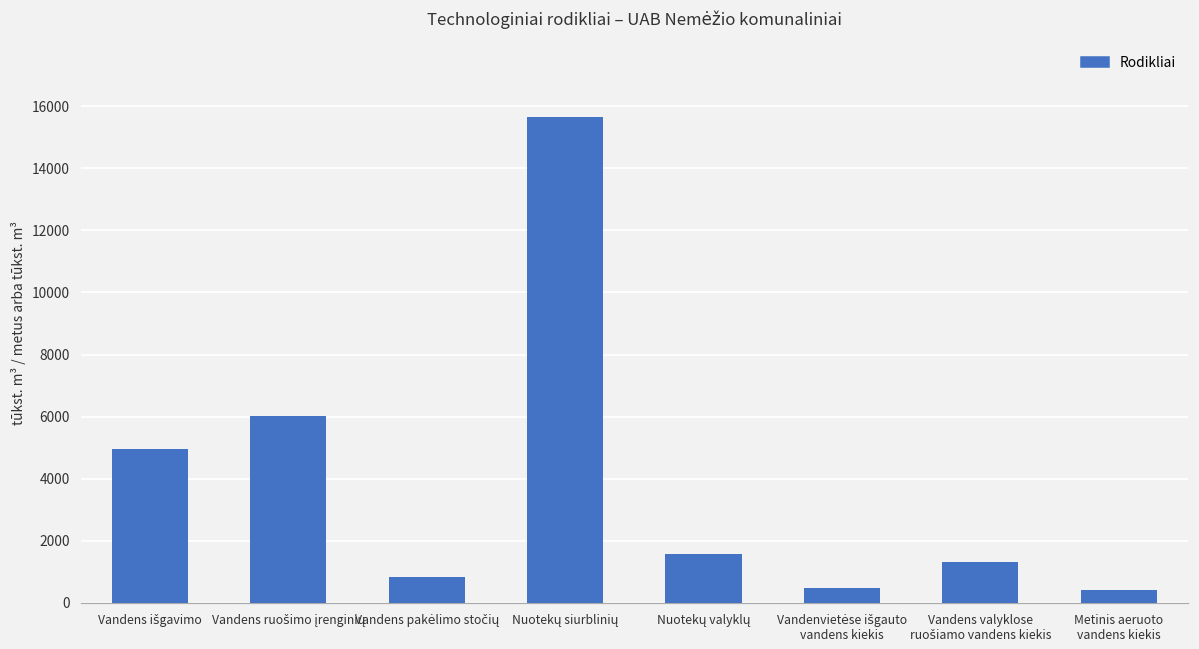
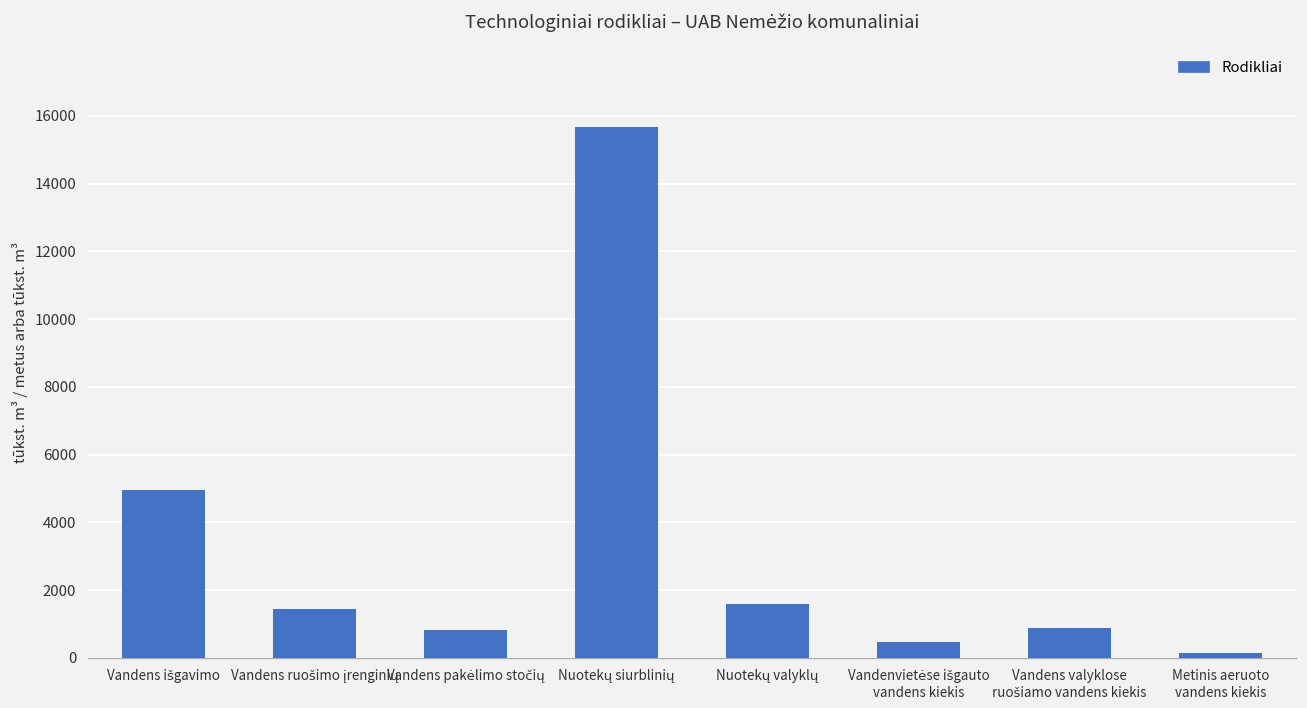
  {
    "Vandens išgavimo": 5000,
-   "Vandens ruošimo įrenginių": 6000,
+   "Vandens ruošimo įrenginių": 1400,
    "Vandens pakėlimo stočių": 800,
    "Nuotekų siurblinių": 15700,
    "Nuotekų valyklų": 1600,
    "Vandenvietėse išgauto vandens kiekis": 500,
-   "Vandens valyklose ruošiamo vandens kiekis": 1300,
-   "Metinis aeruoto vandens kiekis": 400
+   "Vandens valyklose ruošiamo vandens kiekis": 900,
+   "Metinis aeruoto vandens kiekis": 100
  }
